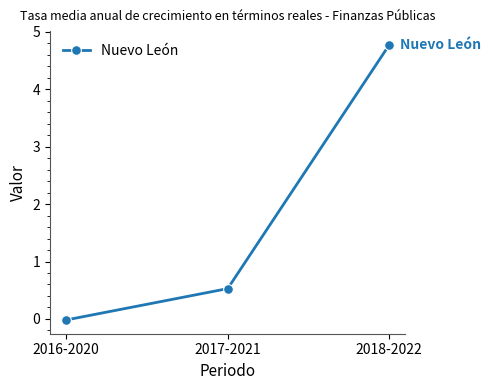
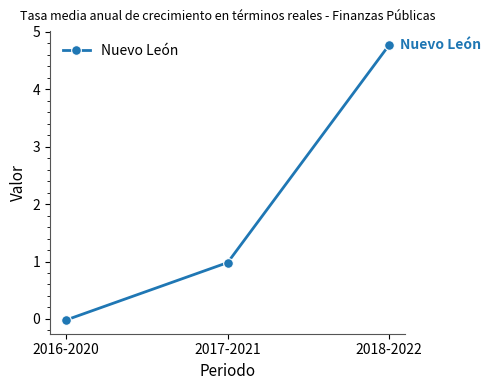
  {
    "2016-2020": 0.0,
-   "2017-2021": 0.5,
+   "2017-2021": 1.0,
    "2018-2022": 4.8
  }
